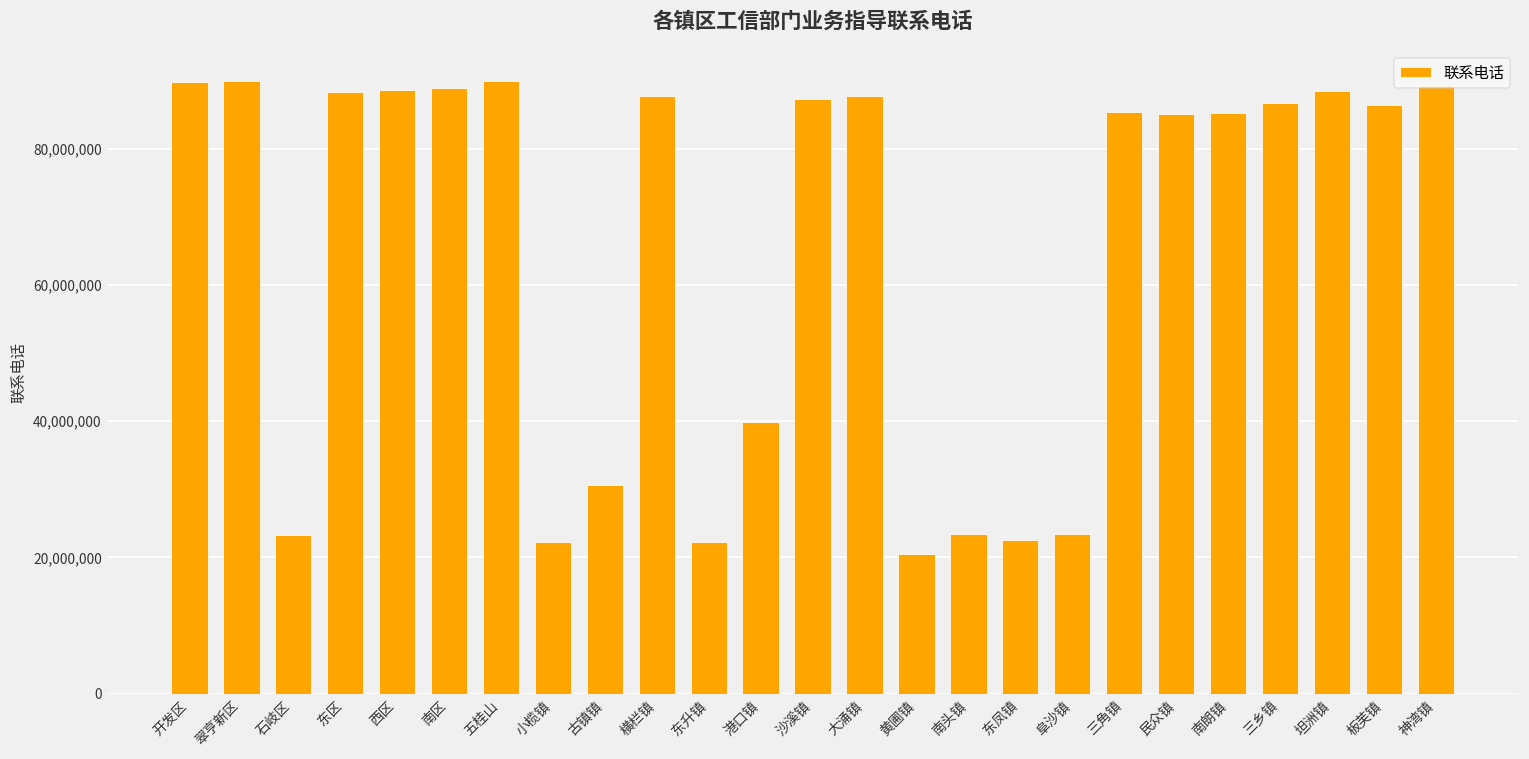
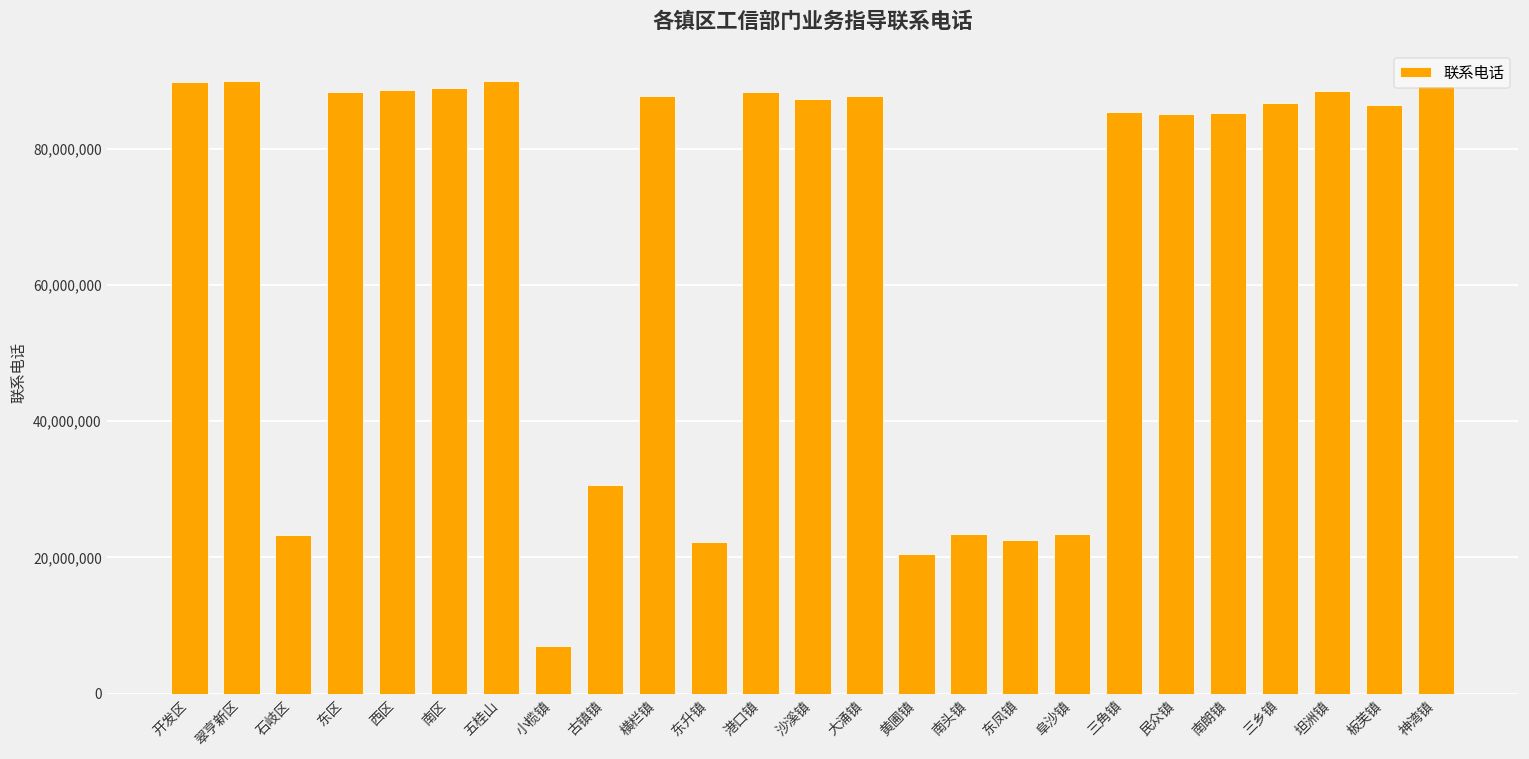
  {
    "开发区": "90,000,000",
    "翠亨新区": "90,000,000",
    "石岐区": "23,000,000",
    "东区": "88,000,000",
    "西区": "89,000,000",
    "南区": "89,000,000",
    "五桂山": "90,000,000",
-   "小榄镇": "22,000,000",
+   "小榄镇": "7,000,000",
    "古镇镇": "31,000,000",
    "横栏镇": "88,000,000",
    "东升镇": "22,000,000",
-   "港口镇": "40,000,000",
+   "港口镇": "88,000,000",
    "沙溪镇": "87,000,000",
    "大涌镇": "88,000,000",
    "黄圃镇": "21,000,000",
    "南头镇": "23,000,000",
    "东凤镇": "23,000,000",
    "阜沙镇": "23,000,000",
    "三角镇": "85,000,000",
    "民众镇": "85,000,000",
    "南朗镇": "85,000,000",
    "三乡镇": "87,000,000",
    "坦洲镇": "89,000,000",
    "板芙镇": "87,000,000",
    "神湾镇": "89,000,000"
  }
